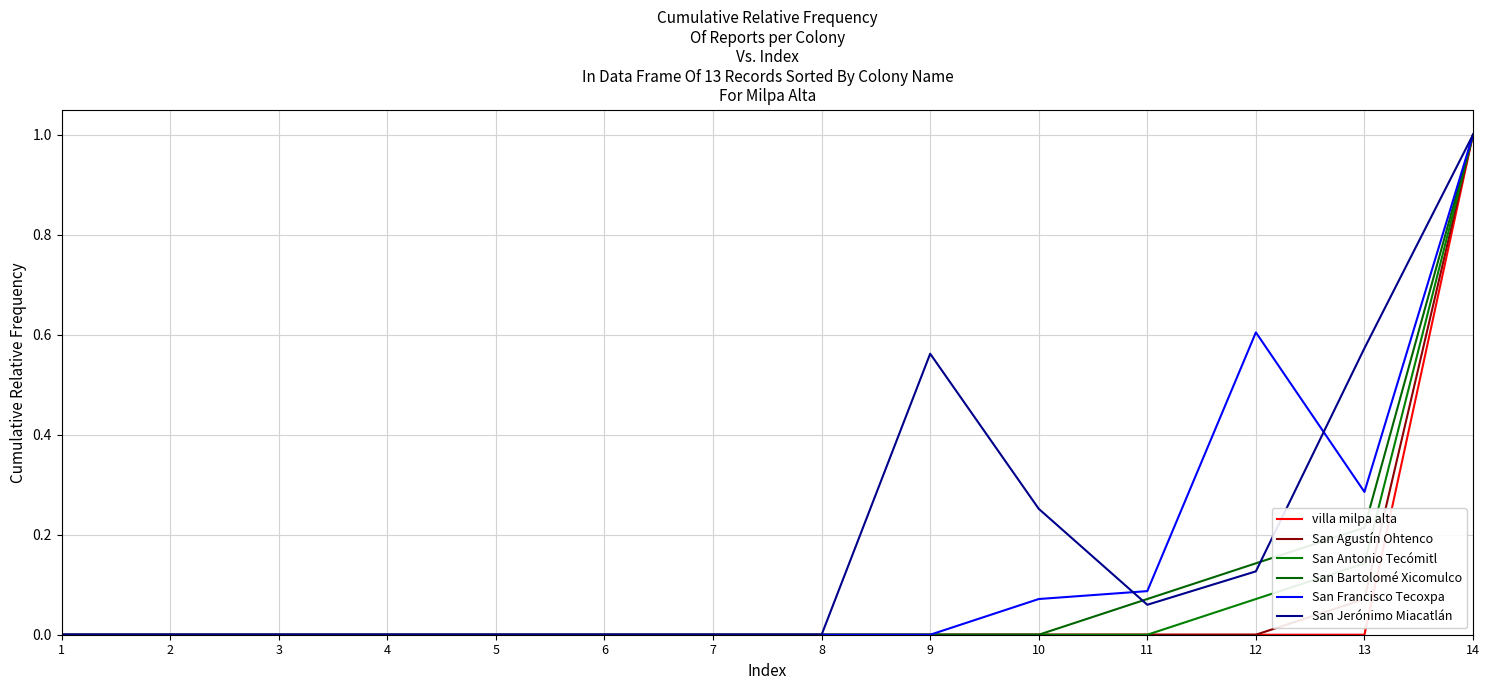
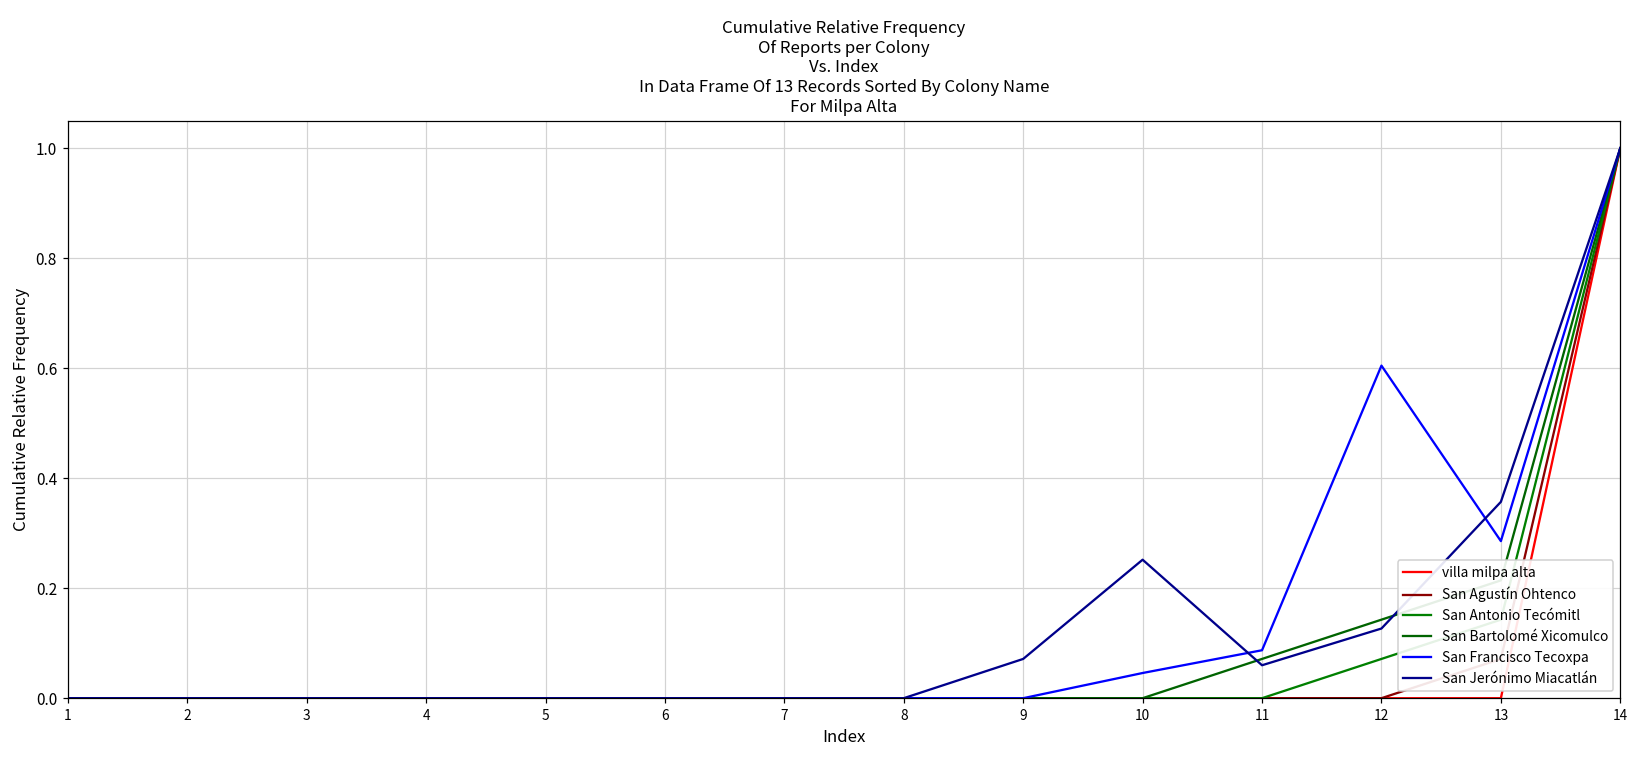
  {
    "villa milpa alta": {
      "13": 0.00
    },
    "San Francisco Tecoxpa": {
-     "10": 0.07,
+     "10": 0.05,
      "11": 0.09,
      "12": 0.60,
      "13": 0.29
    },
    "San Jerónimo Miacatlán": {
-     "9": 0.56,
+     "9": 0.07,
      "10": 0.25,
      "11": 0.06,
      "12": 0.13,
-     "13": 0.57
+     "13": 0.36
    }
  }
